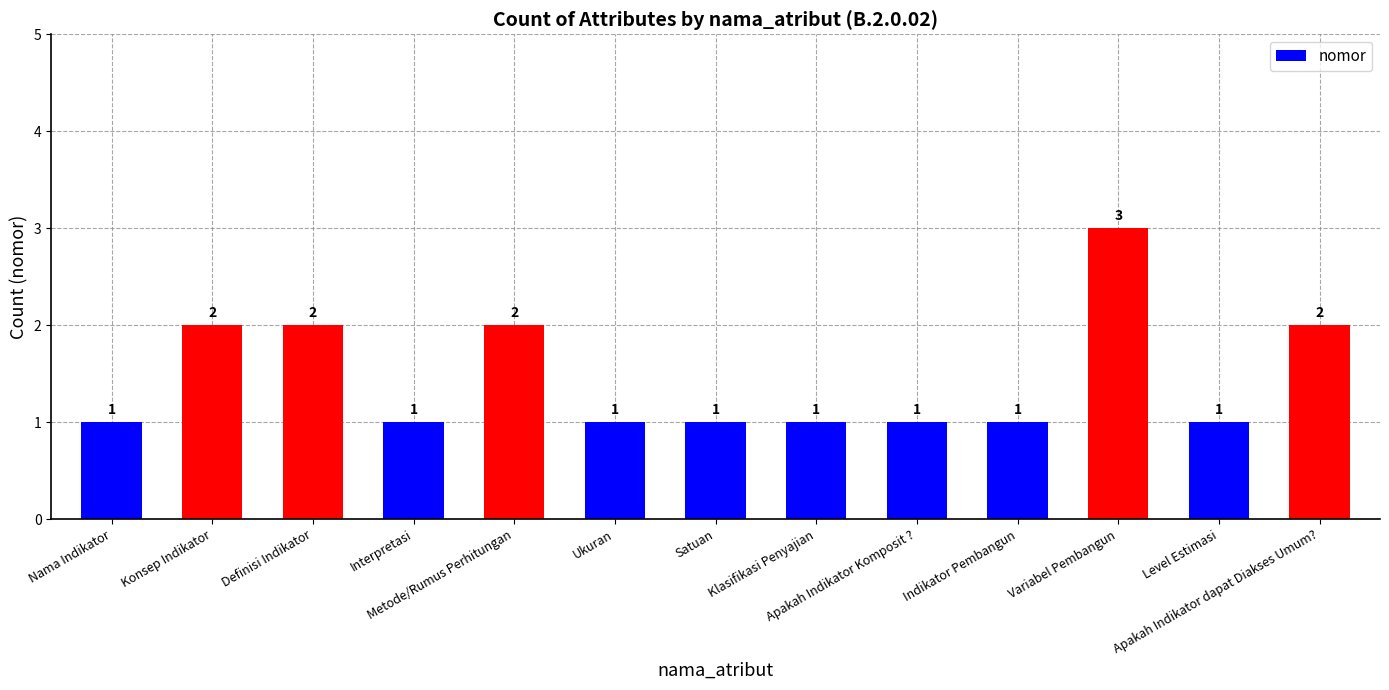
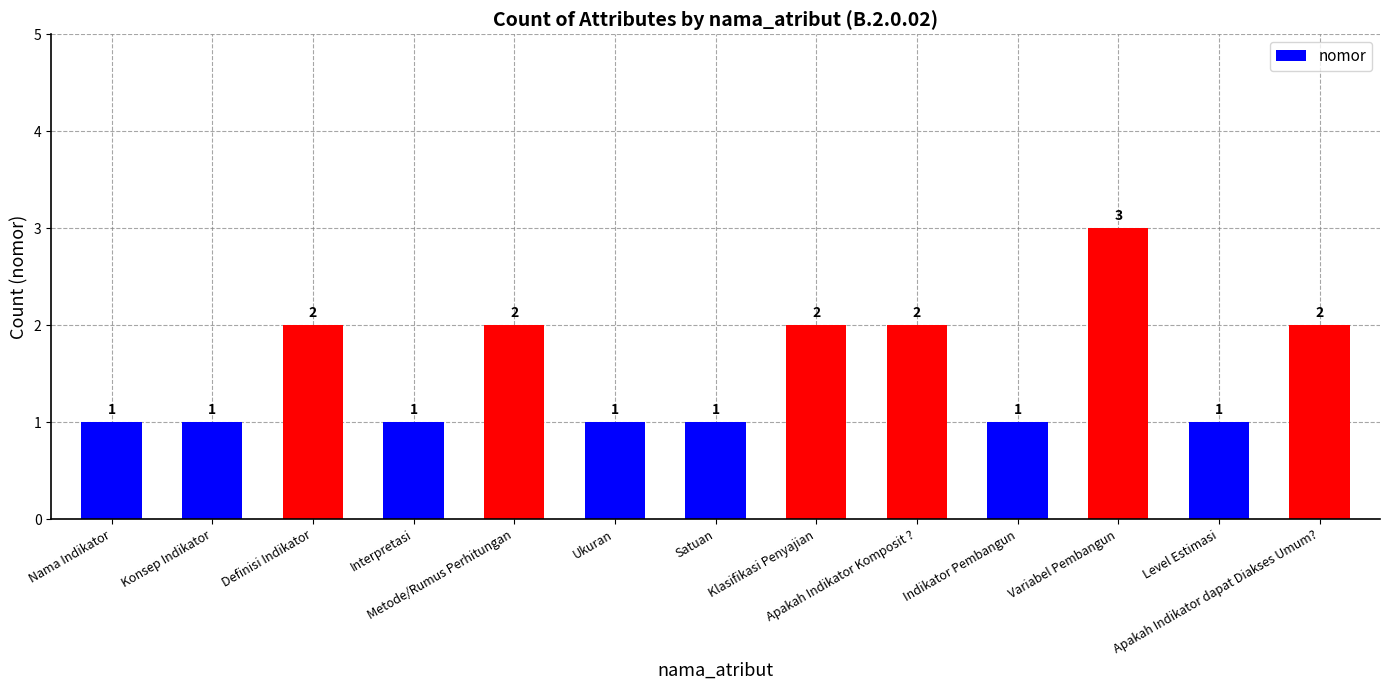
  {
    "Nama Indikator": 1,
-   "Konsep Indikator": 2,
+   "Konsep Indikator": 1,
    "Definisi Indikator": 2,
    "Interpretasi": 1,
    "Metode/Rumus Perhitungan": 2,
    "Ukuran": 1,
    "Satuan": 1,
-   "Klasifikasi Penyajian": 1,
-   "Apakah Indikator Komposit ?": 1,
+   "Klasifikasi Penyajian": 2,
+   "Apakah Indikator Komposit ?": 2,
    "Indikator Pembangun": 1,
    "Variabel Pembangun": 3,
    "Level Estimasi": 1,
    "Apakah Indikator dapat Diakses Umum?": 2
  }
